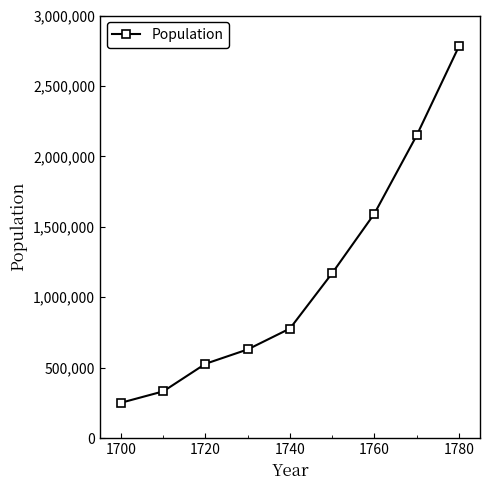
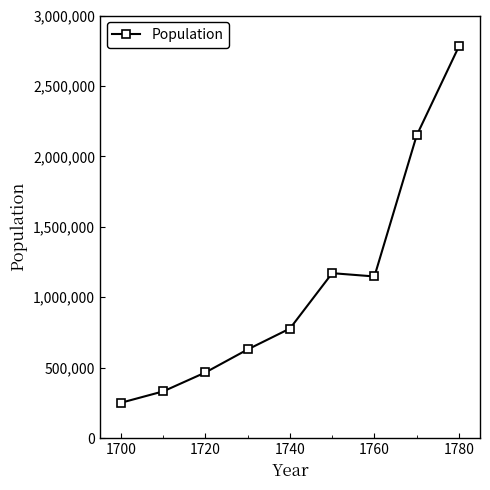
  {
    "1700": "250,000",
-   "1720": "530,000",
+   "1720": "470,000",
    "1740": "780,000",
-   "1760": "1,590,000",
+   "1760": "1,150,000",
    "1780": "2,780,000"
  }
